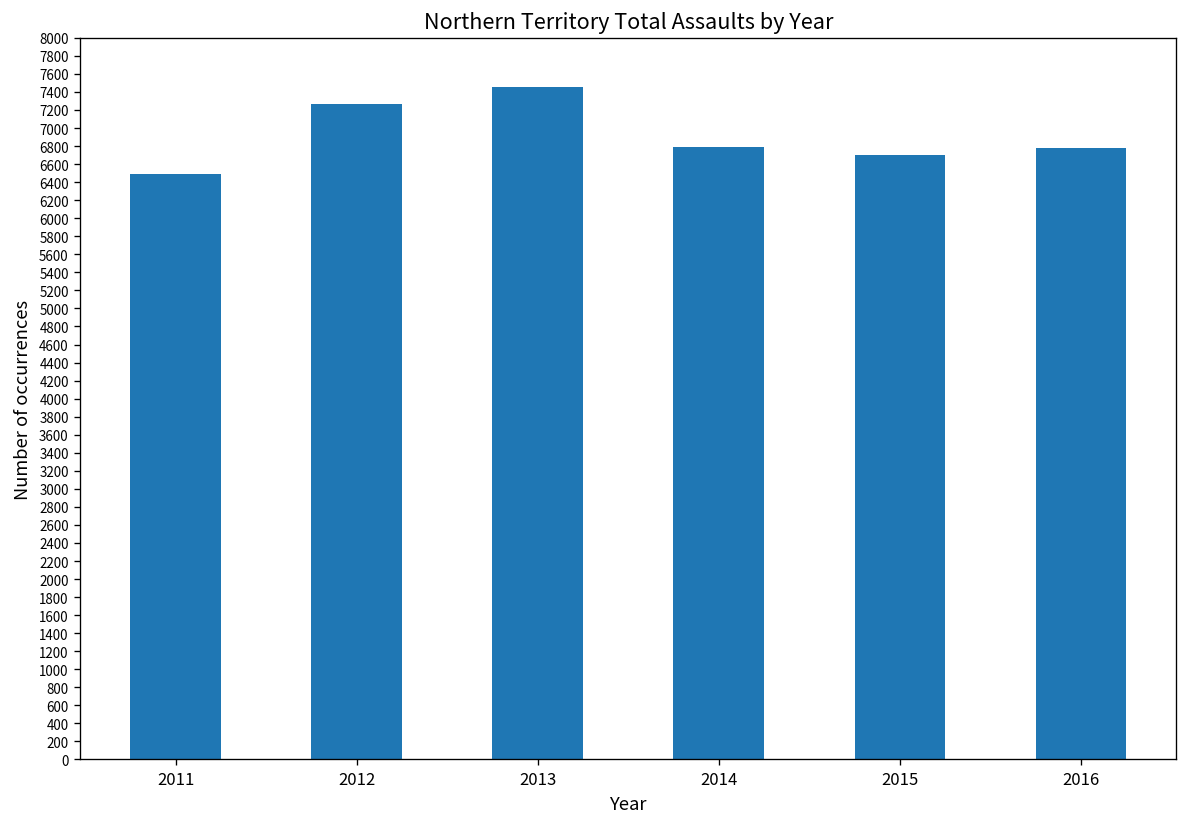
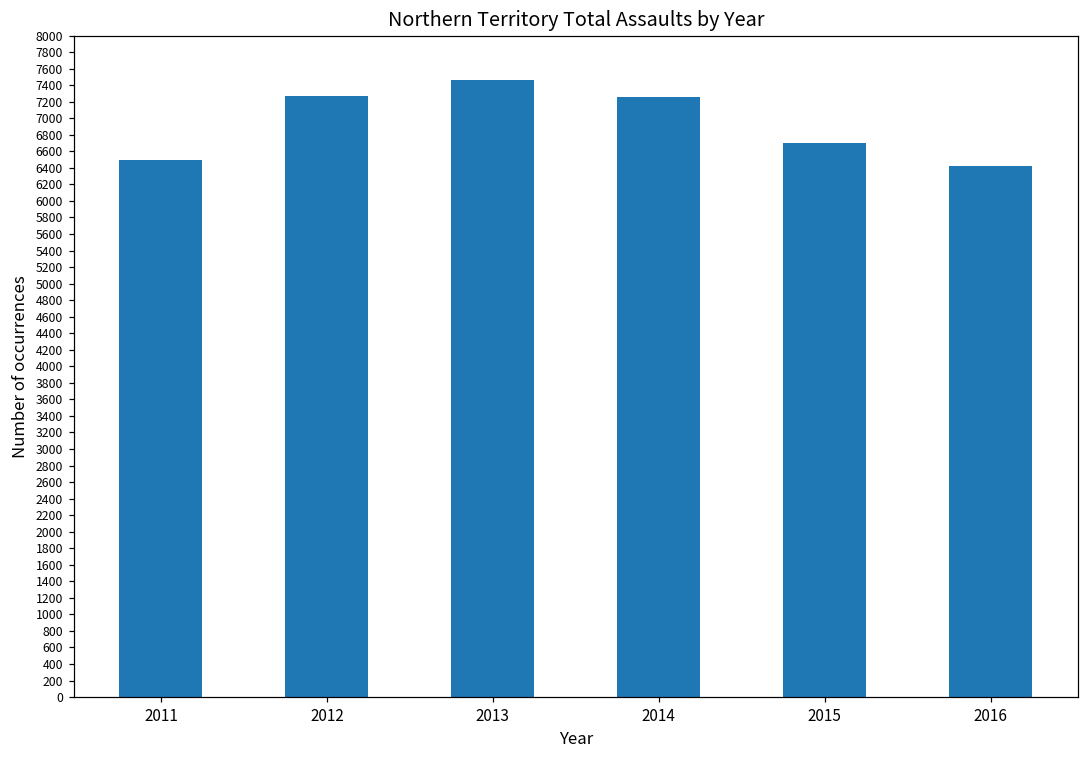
  {
    "2011": 6500,
    "2012": 7300,
    "2013": 7500,
-   "2014": 6800,
+   "2014": 7300,
    "2015": 6700,
-   "2016": 6800
+   "2016": 6400
  }
